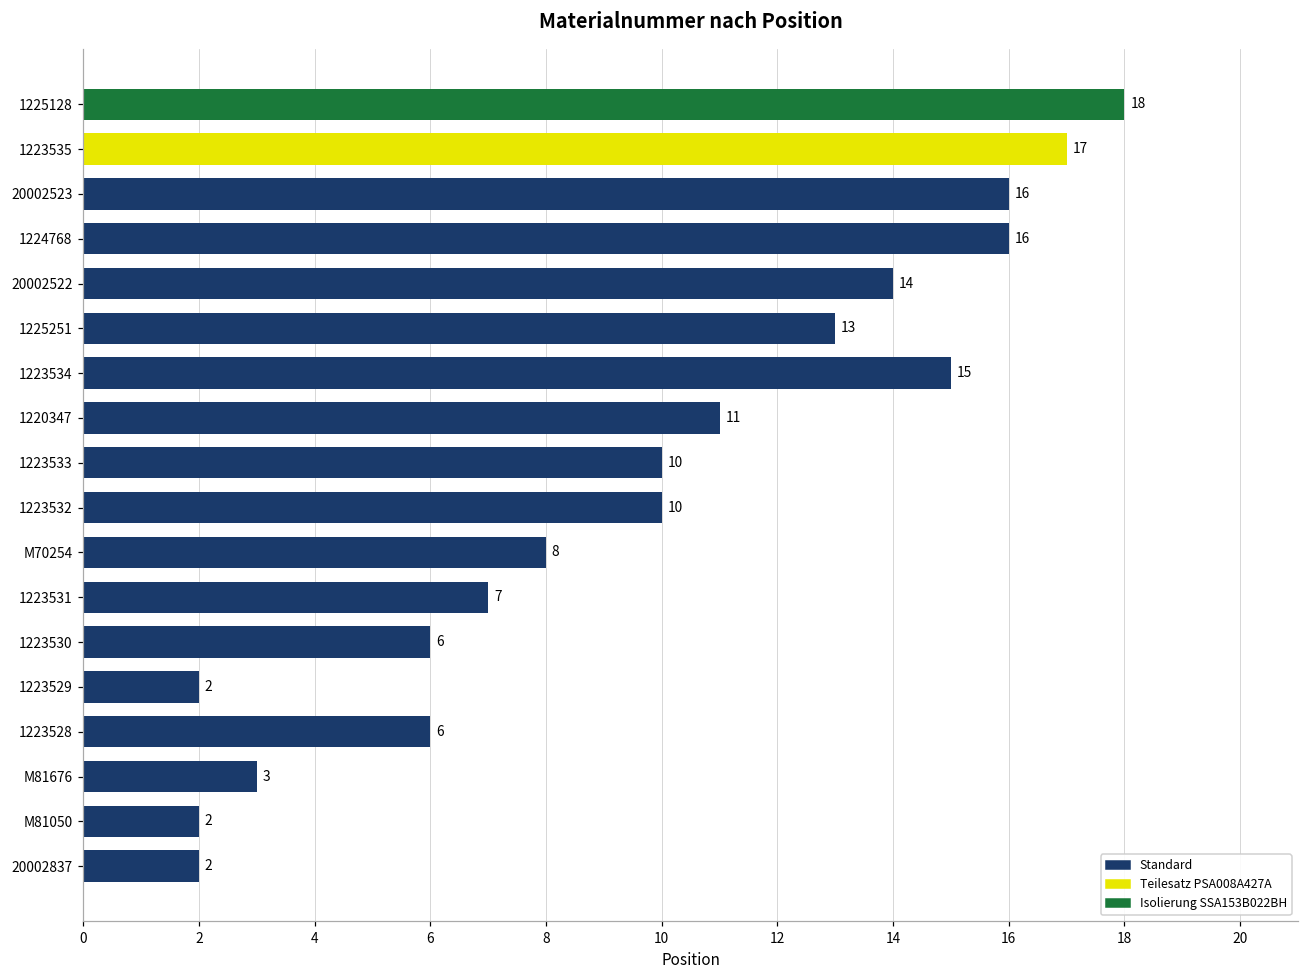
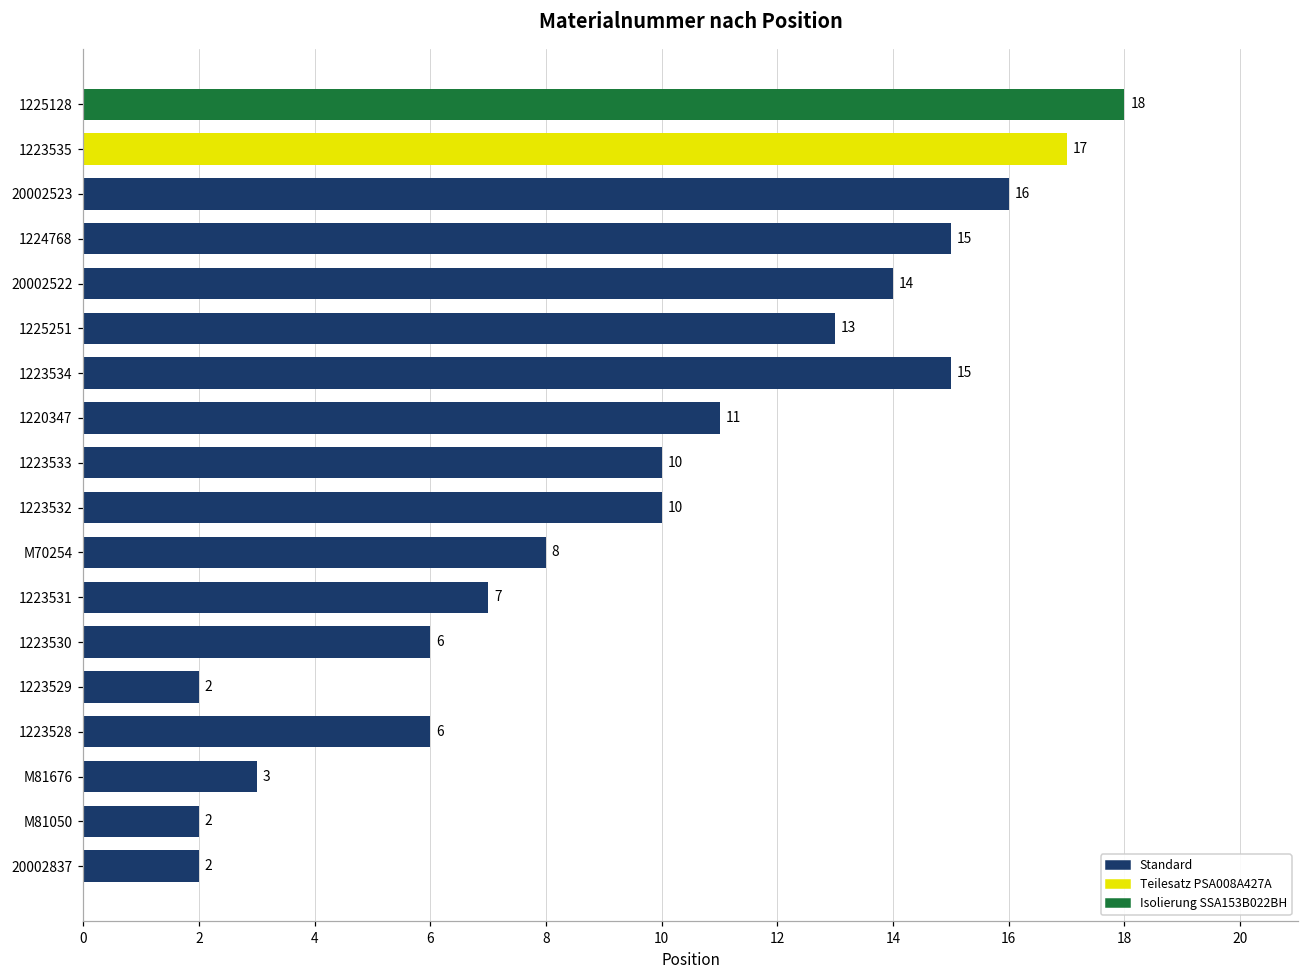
  {
    "1225128": 18,
    "1223535": 17,
    "20002523": 16,
-   "1224768": 16,
+   "1224768": 15,
    "20002522": 14,
    "1225251": 13,
    "1223534": 15,
    "1220347": 11,
    "1223533": 10,
    "1223532": 10,
    "M70254": 8,
    "1223531": 7,
    "1223530": 6,
    "1223529": 2,
    "1223528": 6,
    "M81676": 3,
    "M81050": 2,
    "20002837": 2
  }
